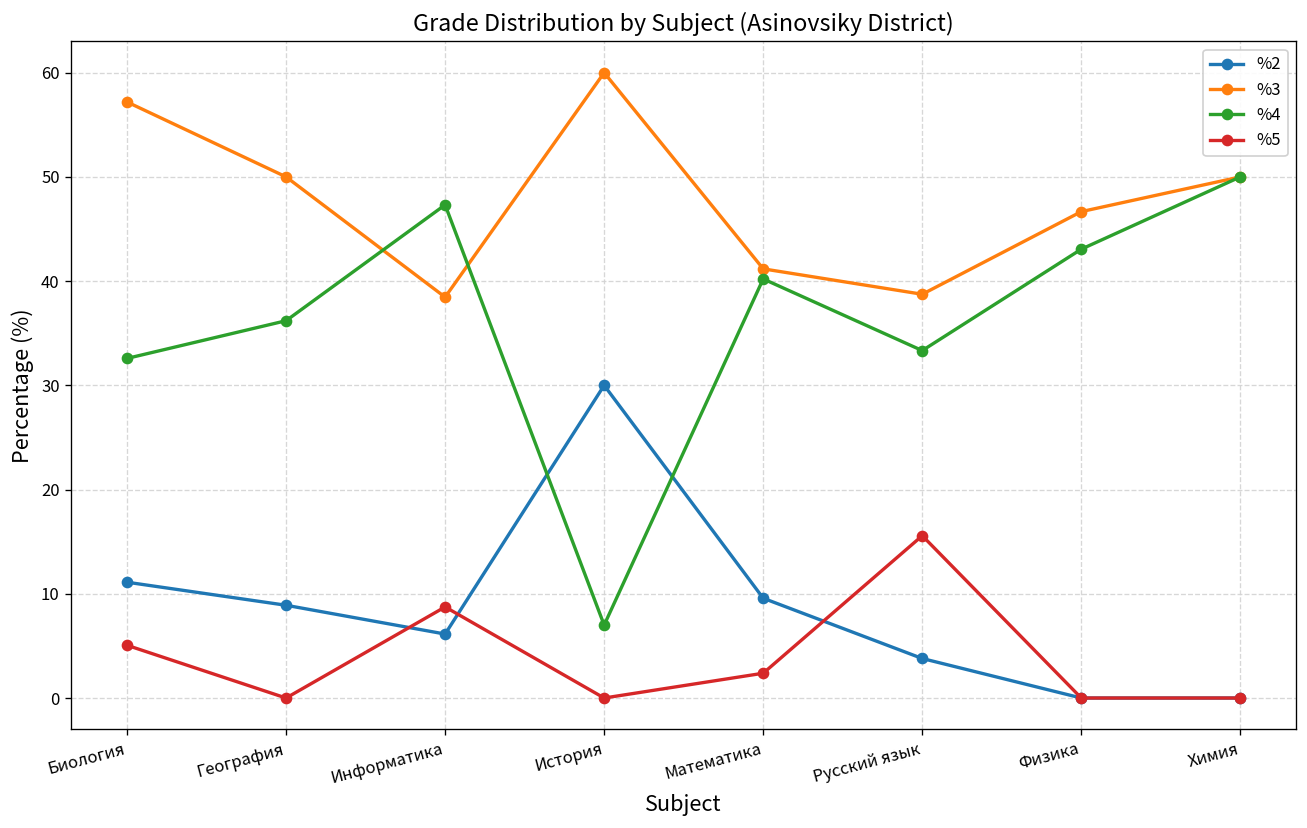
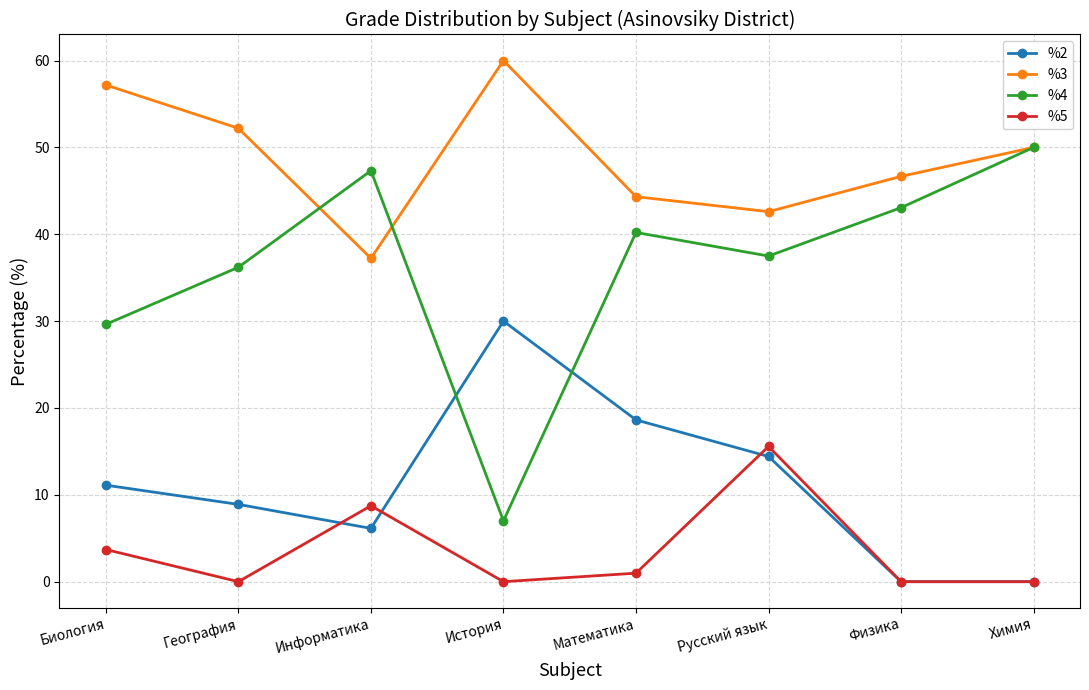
  {
    "%2": {
      "Биология": 11,
      "География": 9,
      "Информатика": 6,
      "История": 30,
-     "Математика": 10,
-     "Русский язык": 4
+     "Математика": 19,
+     "Русский язык": 14
    },
    "%3": {
      "Биология": 57,
-     "География": 50,
-     "Информатика": 38,
+     "География": 52,
+     "Информатика": 37,
      "История": 60,
-     "Математика": 41,
-     "Русский язык": 39,
+     "Математика": 44,
+     "Русский язык": 43,
      "Физика": 47
    },
    "%4": {
-     "Биология": 33,
+     "Биология": 30,
      "География": 36,
      "Информатика": 47,
      "История": 7,
      "Математика": 40,
-     "Русский язык": 33,
+     "Русский язык": 37,
      "Физика": 43
    },
    "%5": {
-     "Биология": 5,
+     "Биология": 4,
      "География": 0,
      "Информатика": 9,
      "История": 0,
-     "Математика": 2,
+     "Математика": 1,
      "Русский язык": 16
    }
  }
